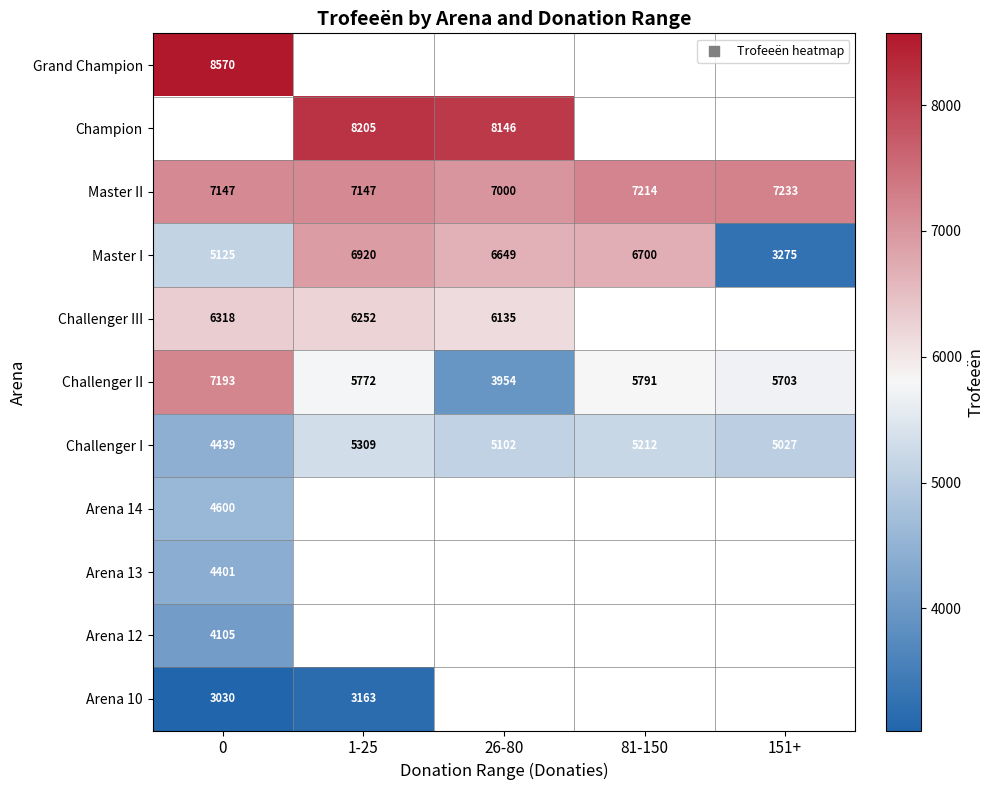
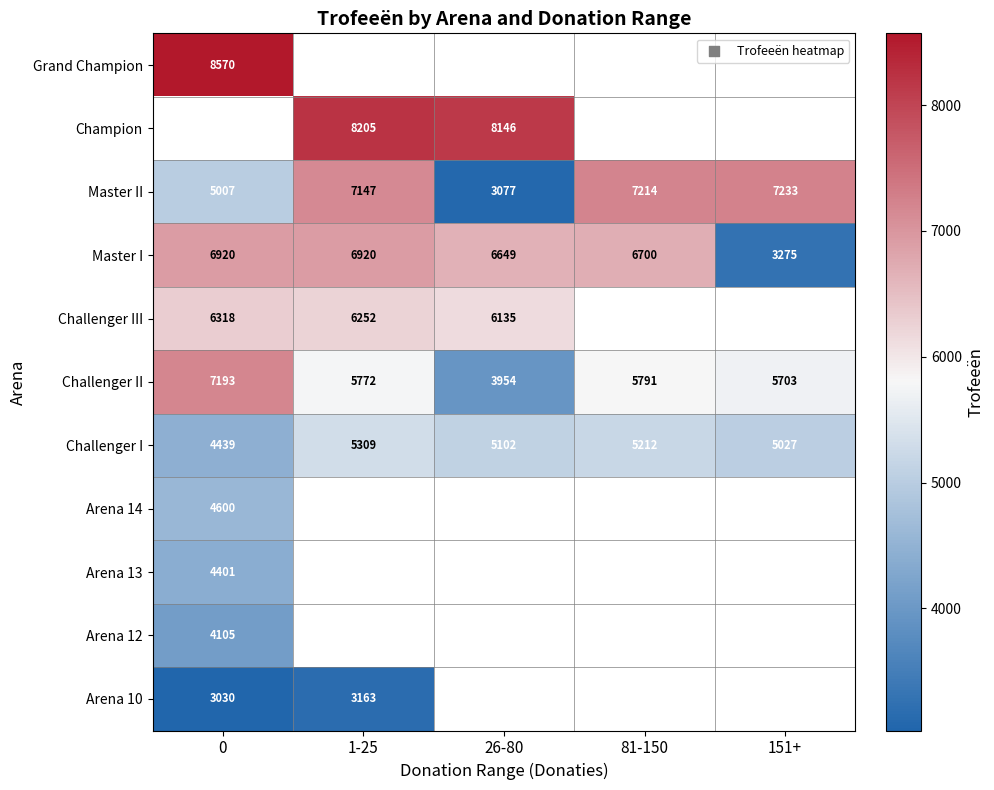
  {
    "Grand Champion": {
      "0": 8570
    },
    "Champion": {
      "1-25": 8205,
      "26-80": 8146
    },
    "Master II": {
-     "0": 7147,
+     "0": 5007,
      "1-25": 7147,
-     "26-80": 7000,
+     "26-80": 3077,
      "81-150": 7214,
      "151+": 7233
    },
    "Master I": {
-     "0": 5125,
+     "0": 6920,
      "1-25": 6920,
      "26-80": 6649,
      "81-150": 6700,
      "151+": 3275
    },
    "Challenger III": {
      "0": 6318,
      "1-25": 6252,
      "26-80": 6135
    },
    "Challenger II": {
      "0": 7193,
      "1-25": 5772,
      "26-80": 3954,
      "81-150": 5791,
      "151+": 5703
    },
    "Challenger I": {
      "0": 4439,
      "1-25": 5309,
      "26-80": 5102,
      "81-150": 5212,
      "151+": 5027
    },
    "Arena 14": {
      "0": 4600
    },
    "Arena 13": {
      "0": 4401
    },
    "Arena 12": {
      "0": 4105
    },
    "Arena 10": {
      "0": 3030,
      "1-25": 3163
    }
  }
